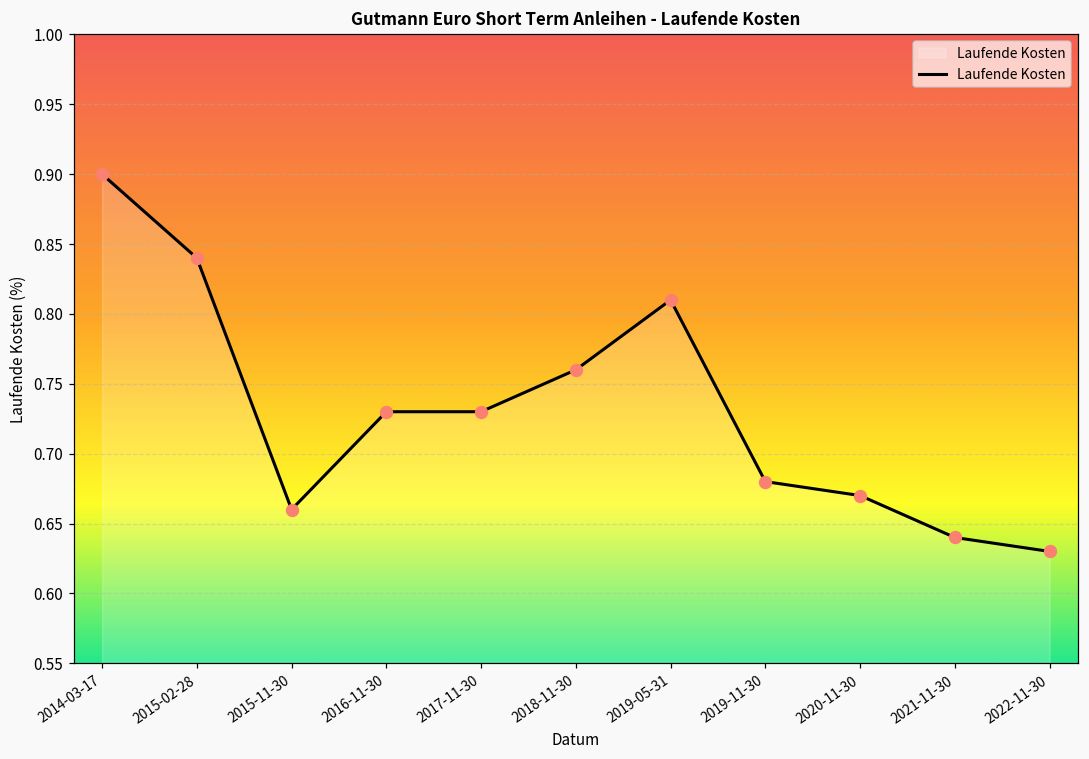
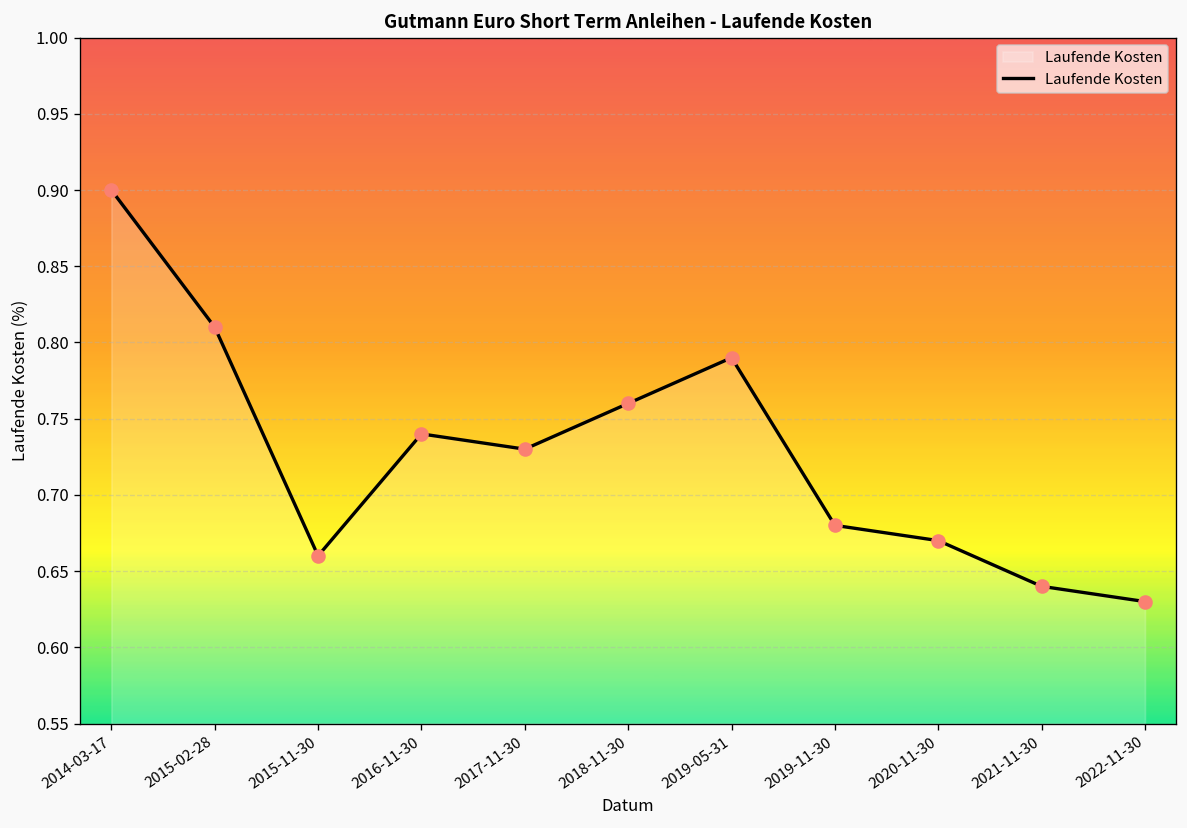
  {
    "2014-03-17": 0.90,
-   "2015-02-28": 0.84,
+   "2015-02-28": 0.81,
    "2015-11-30": 0.66,
-   "2016-11-30": 0.73,
+   "2016-11-30": 0.74,
    "2017-11-30": 0.73,
    "2018-11-30": 0.76,
-   "2019-05-31": 0.81,
+   "2019-05-31": 0.79,
    "2019-11-30": 0.68,
    "2020-11-30": 0.67,
    "2021-11-30": 0.64,
    "2022-11-30": 0.63
  }
